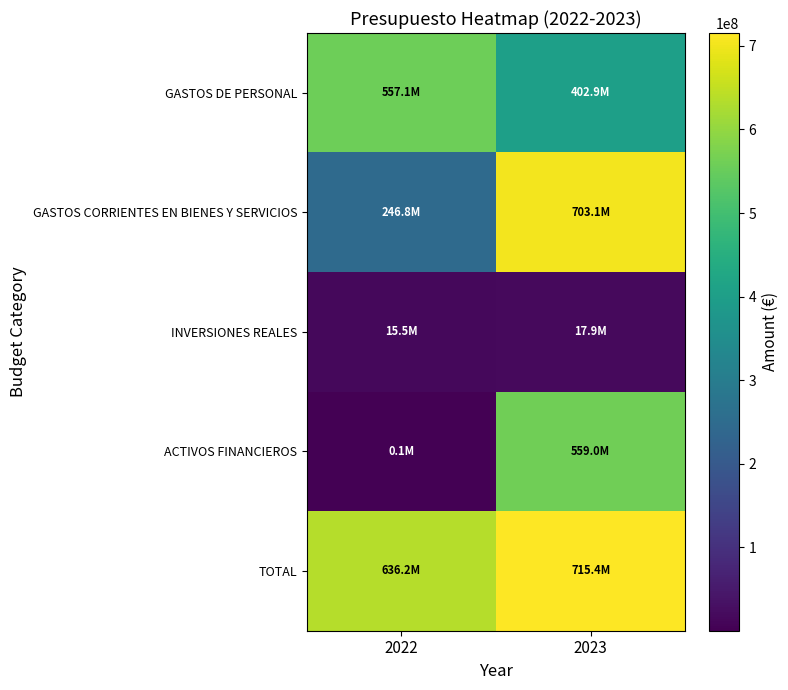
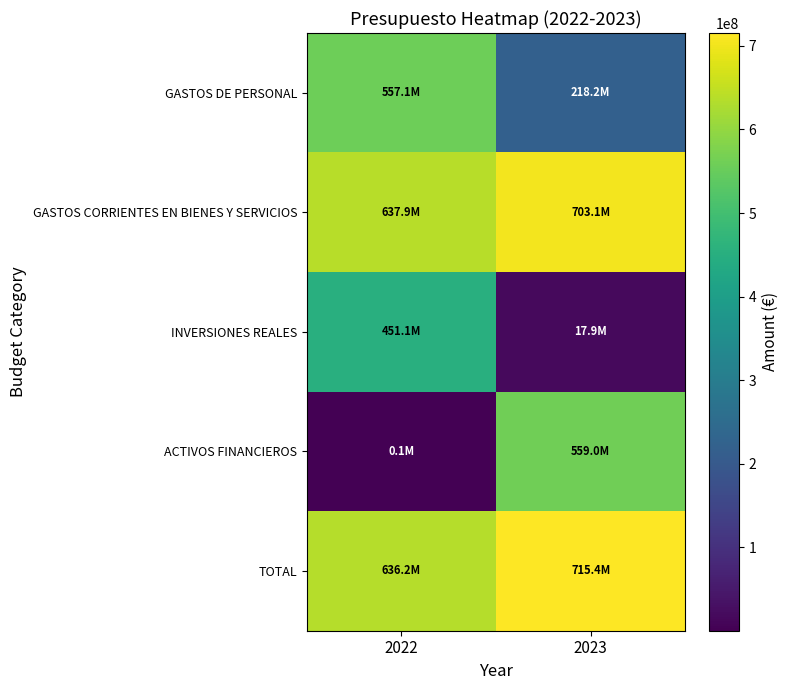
  {
    "GASTOS DE PERSONAL": {
      "2022": "557.1M",
-     "2023": "402.9M"
+     "2023": "218.2M"
    },
    "GASTOS CORRIENTES EN BIENES Y SERVICIOS": {
-     "2022": "246.8M",
+     "2022": "637.9M",
      "2023": "703.1M"
    },
    "INVERSIONES REALES": {
-     "2022": "15.5M",
+     "2022": "451.1M",
      "2023": "17.9M"
    },
    "ACTIVOS FINANCIEROS": {
      "2022": "0.1M",
      "2023": "559.0M"
    },
    "TOTAL": {
      "2022": "636.2M",
      "2023": "715.4M"
    }
  }
